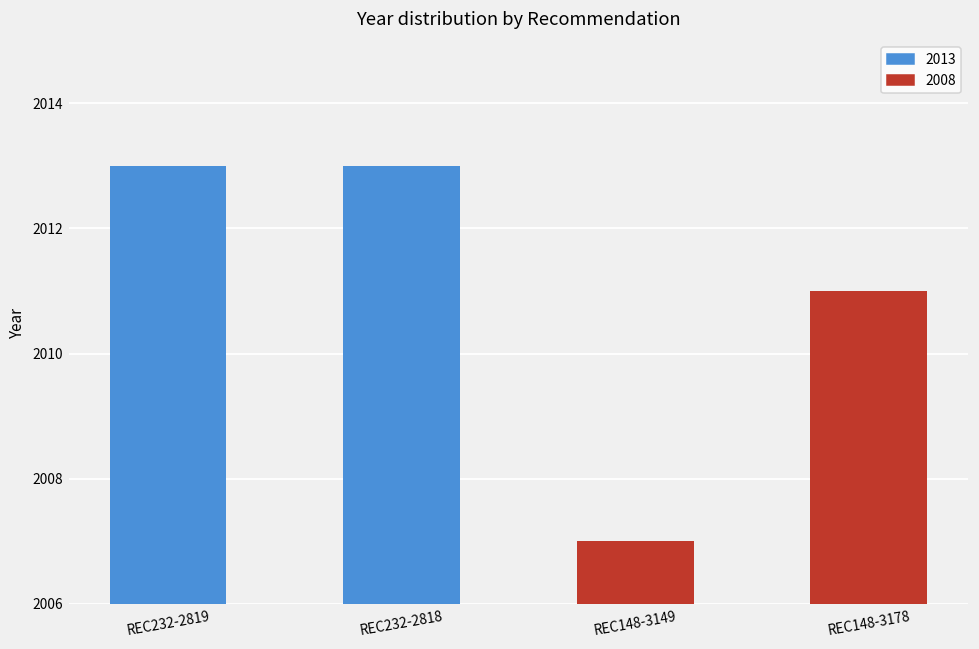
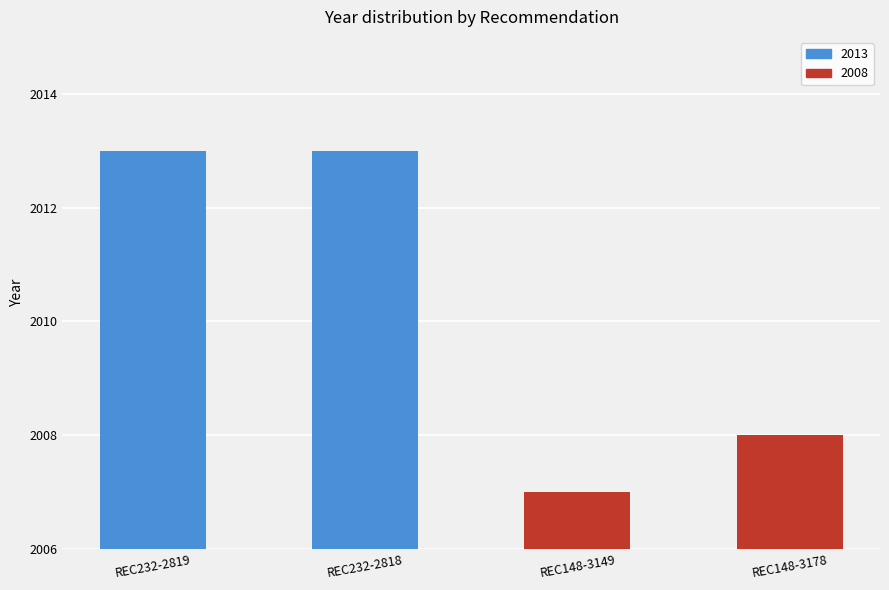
  {
    "REC232-2819": 2013,
    "REC232-2818": 2013,
    "REC148-3149": 2007,
-   "REC148-3178": 2011
+   "REC148-3178": 2008
  }
